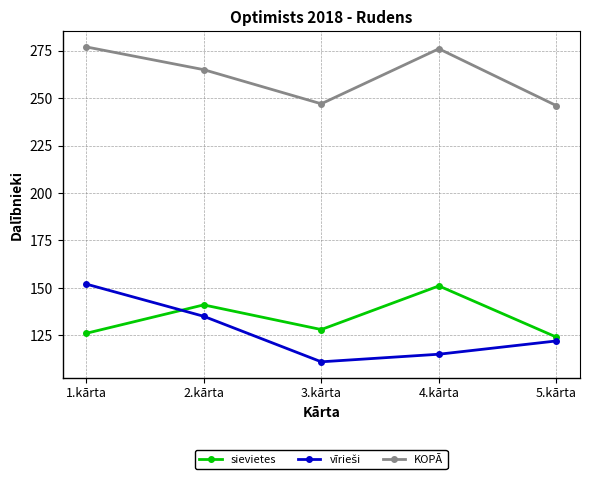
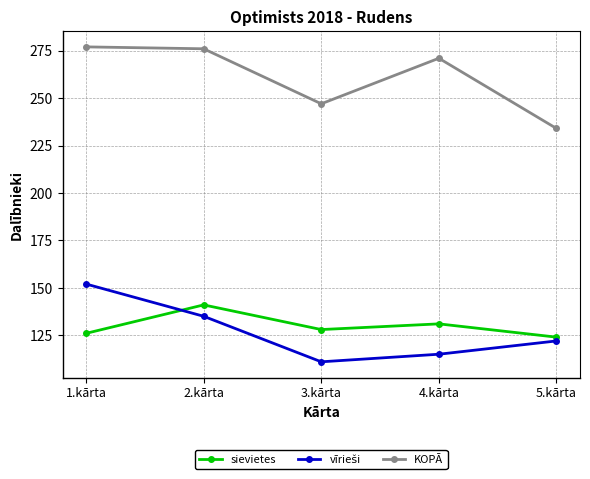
  {
    "sievietes": {
      "1.kārta": 126,
      "2.kārta": 141,
      "3.kārta": 128,
-     "4.kārta": 151,
+     "4.kārta": 131,
      "5.kārta": 124
    },
    "vīrieši": {
      "1.kārta": 152,
      "2.kārta": 135,
      "3.kārta": 111,
      "4.kārta": 115,
      "5.kārta": 122
    },
    "KOPĀ": {
      "1.kārta": 277,
-     "2.kārta": 265,
+     "2.kārta": 276,
      "3.kārta": 247,
-     "4.kārta": 276,
-     "5.kārta": 246
+     "4.kārta": 271,
+     "5.kārta": 234
    }
  }
